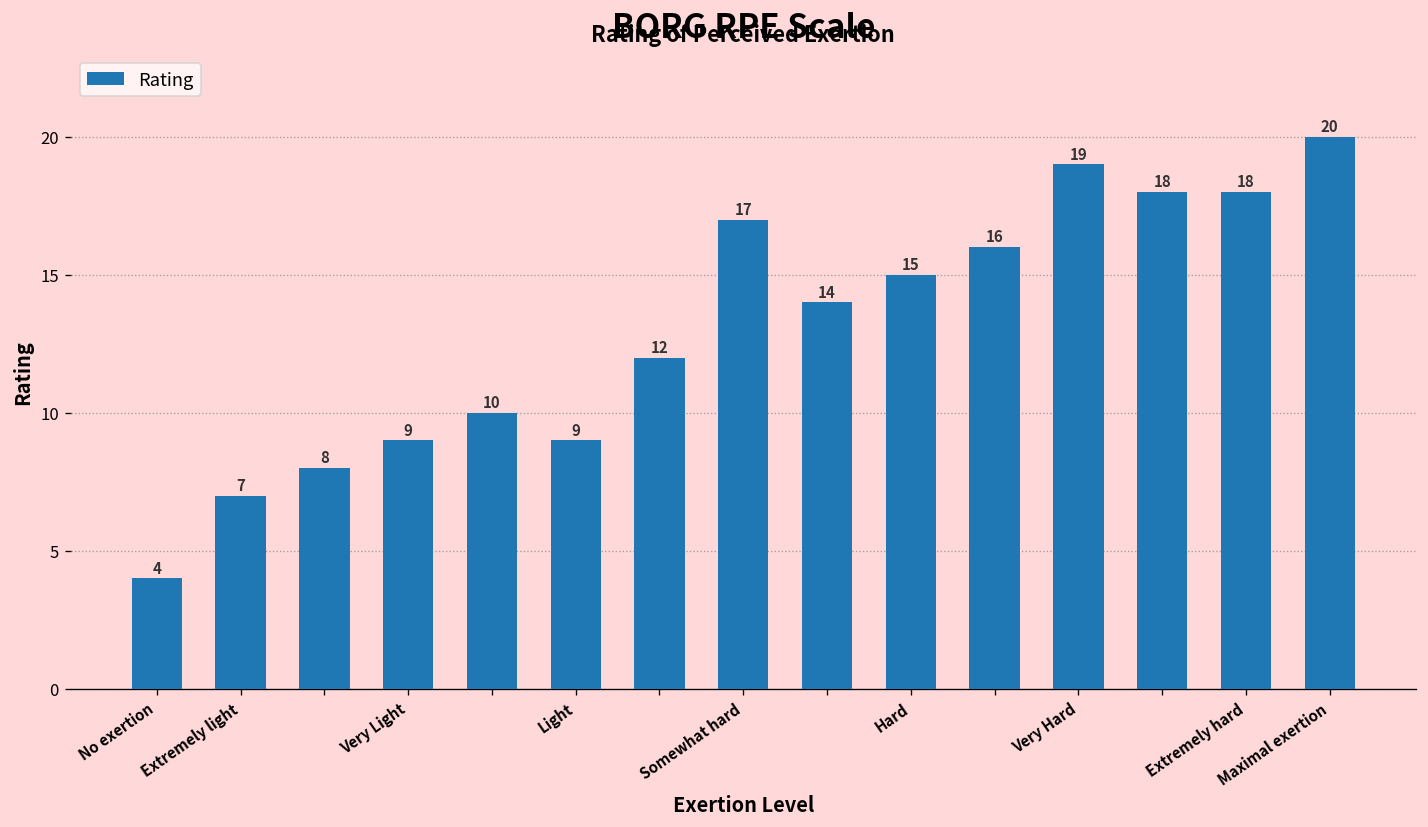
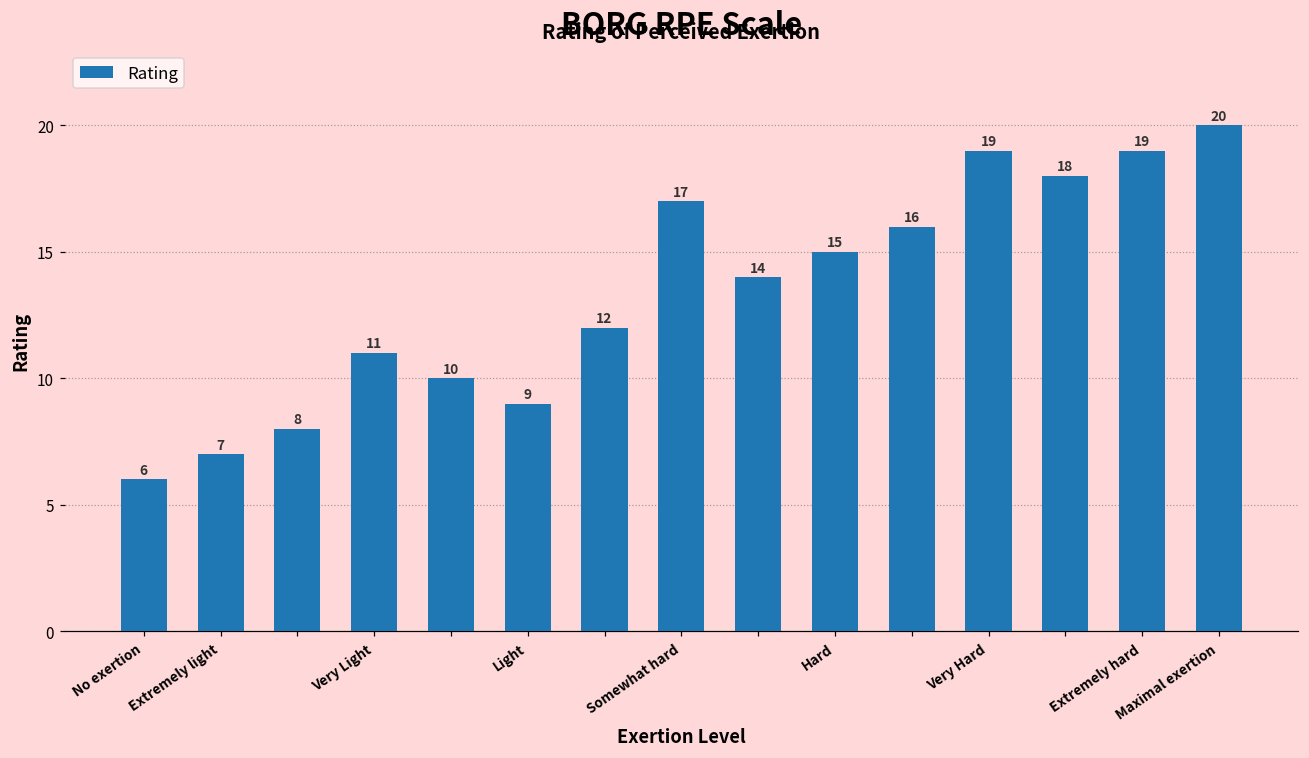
  {
-   "No exertion": 4,
+   "No exertion": 6,
    "Extremely light": 7,
-   "Very Light": 9,
+   "Very Light": 11,
    "Light": 9,
    "Somewhat hard": 17,
    "Hard": 15,
    "Very Hard": 19,
-   "Extremely hard": 18,
+   "Extremely hard": 19,
    "Maximal exertion": 20
  }
